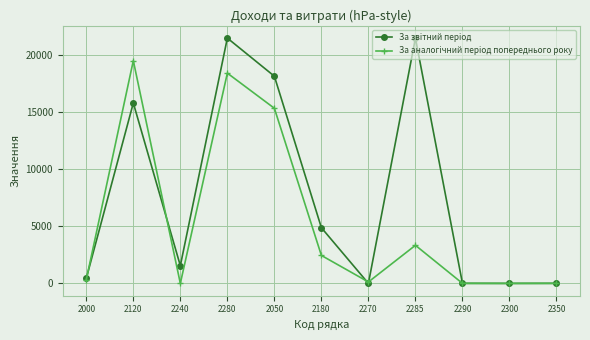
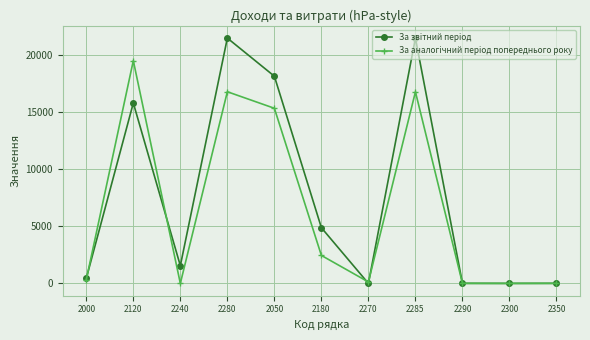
  {
    "За звітний період": {
      "2120": 15800,
      "2240": 1500,
      "2280": 21400,
      "2050": 18100,
      "2180": 4900
    },
    "За аналогічний період попереднього року": {
      "2120": 19500,
      "2240": 0,
-     "2280": 18400,
+     "2280": 16700,
      "2050": 15300,
      "2180": 2400,
-     "2285": 3300
+     "2285": 16700
    }
  }
